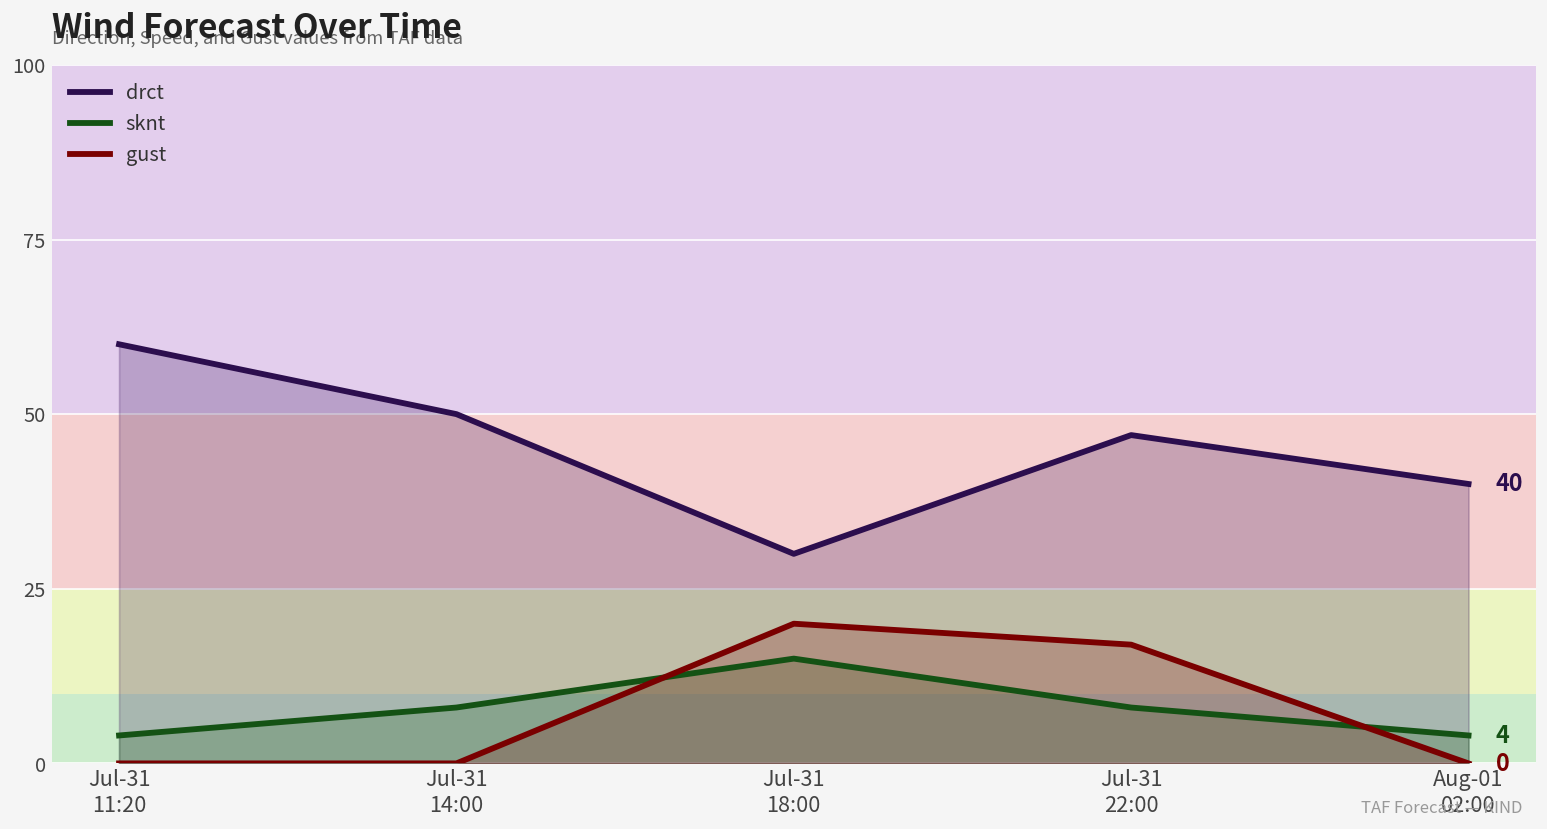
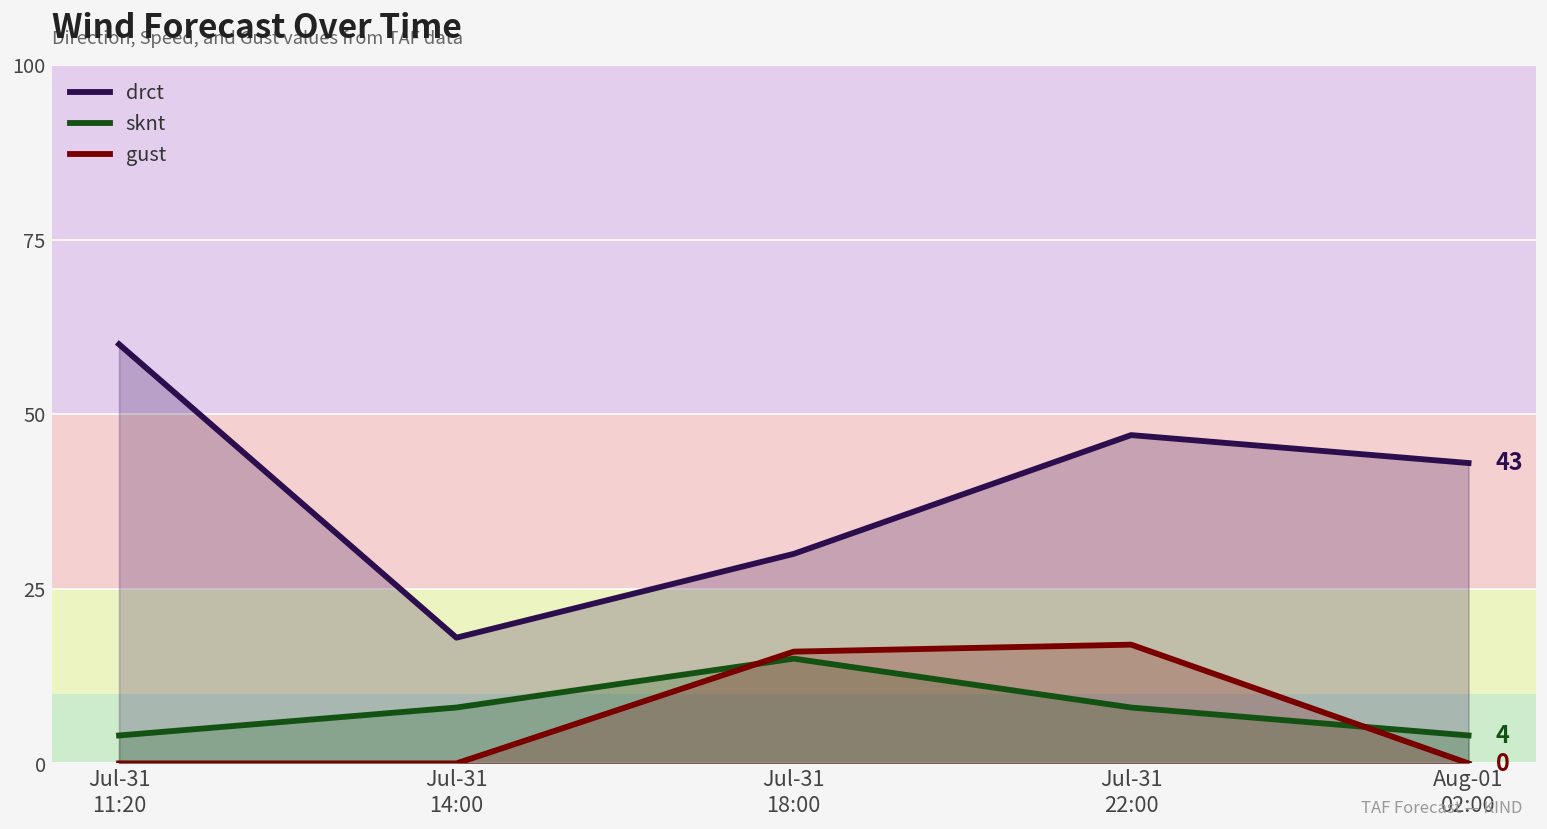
  {
    "drct": {
-     "Jul-31 14:00": 50,
-     "Aug-01 02:00": 40
+     "Jul-31 14:00": 18,
+     "Aug-01 02:00": 43
    },
    "sknt": {
      "Aug-01 02:00": 4
    },
    "gust": {
      "Jul-31 11:20": 0,
      "Jul-31 14:00": 0,
-     "Jul-31 18:00": 20,
+     "Jul-31 18:00": 16,
      "Jul-31 22:00": 17
    }
  }
